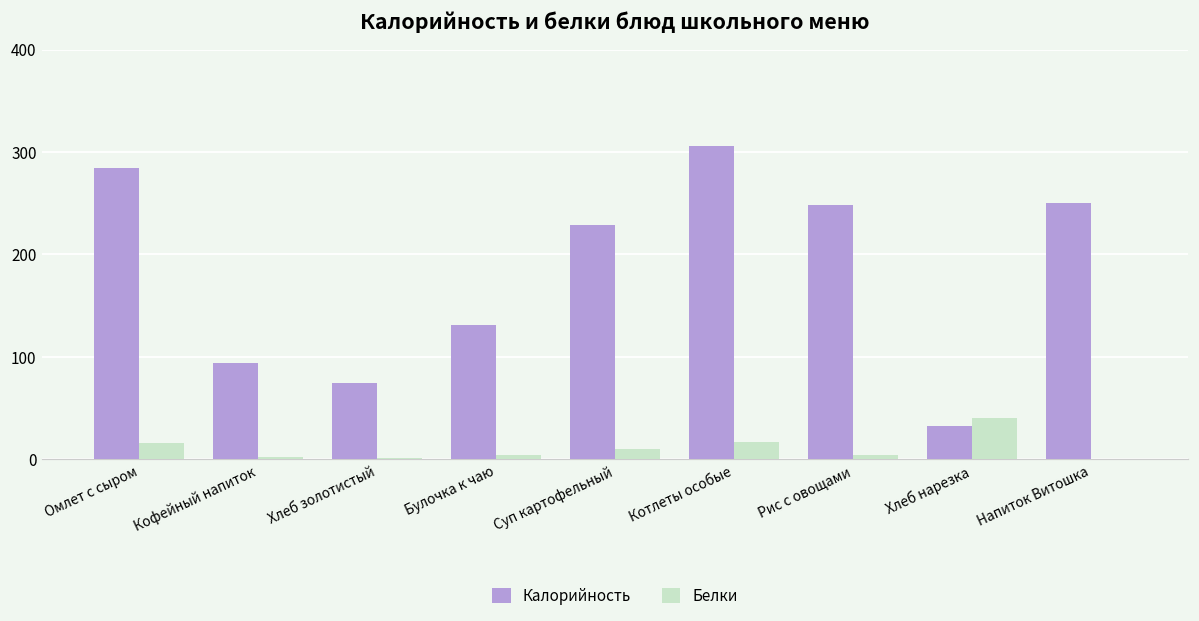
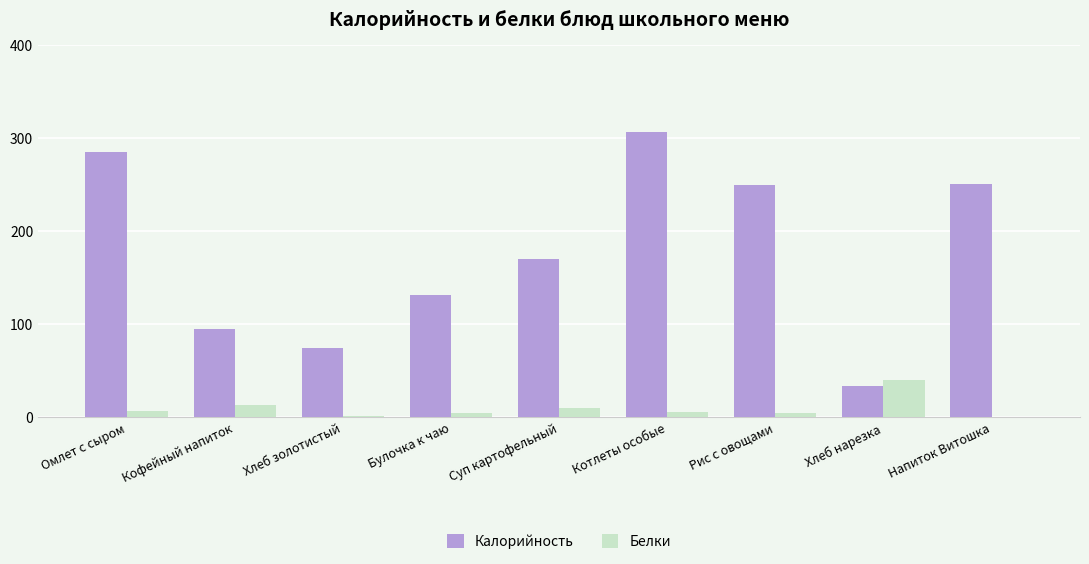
  {
    "Калорийность": {
      "Омлет с сыром": 280,
      "Кофейный напиток": 90,
      "Хлеб золотистый": 70,
      "Булочка к чаю": 130,
-     "Суп картофельный": 230,
+     "Суп картофельный": 170,
      "Котлеты особые": 310,
      "Рис с овощами": 250,
      "Хлеб нарезка": 30,
      "Напиток Витошка": 250
    },
    "Белки": {
-     "Омлет с сыром": 20,
-     "Кофейный напиток": 0,
+     "Омлет с сыром": 10,
+     "Кофейный напиток": 10,
      "Булочка к чаю": 0,
      "Суп картофельный": 10,
-     "Котлеты особые": 20,
+     "Котлеты особые": 10,
      "Рис с овощами": 0,
      "Хлеб нарезка": 40,
      "Напиток Витошка": 0
    }
  }
